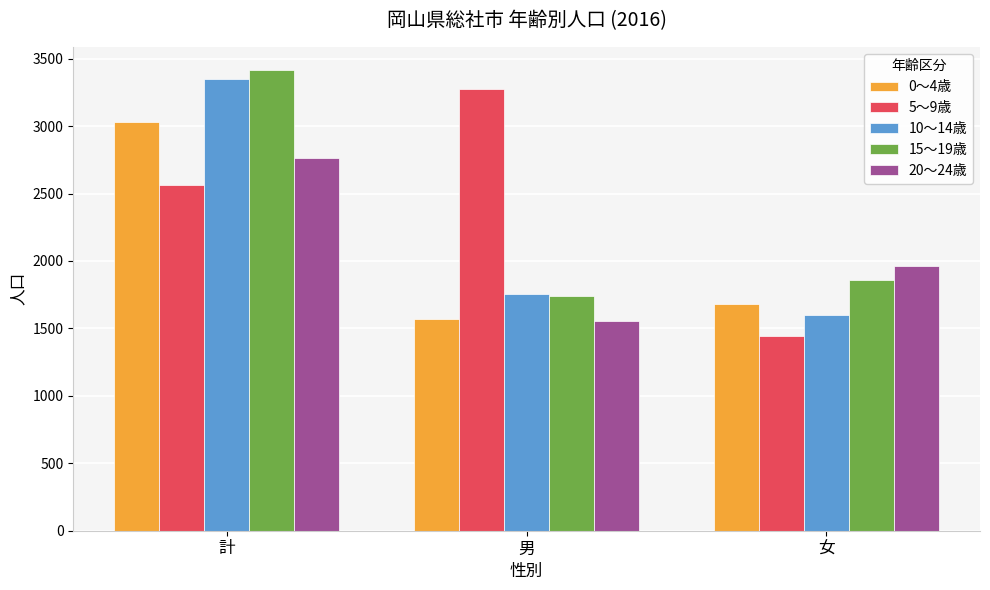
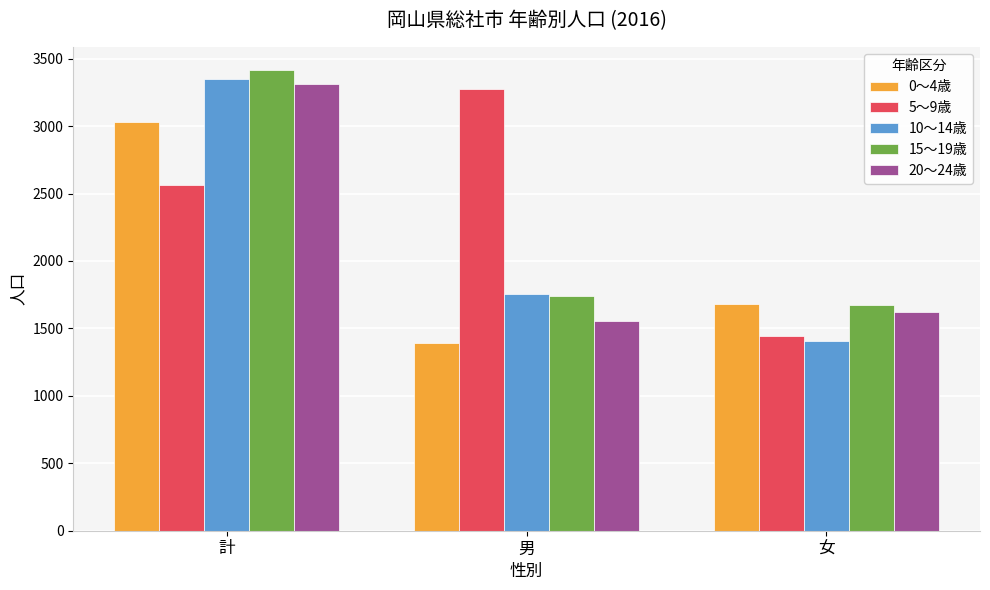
  {
    "0～4歳": {
      "計": 3030,
-     "男": 1570,
+     "男": 1400,
      "女": 1680
    },
    "5～9歳": {
      "計": 2560,
      "男": 3280,
      "女": 1440
    },
    "10～14歳": {
      "計": 3350,
      "男": 1750,
-     "女": 1600
+     "女": 1410
    },
    "15～19歳": {
      "計": 3420,
      "男": 1740,
-     "女": 1860
+     "女": 1680
    },
    "20～24歳": {
-     "計": 2760,
+     "計": 3310,
      "男": 1550,
-     "女": 1970
+     "女": 1620
    }
  }
